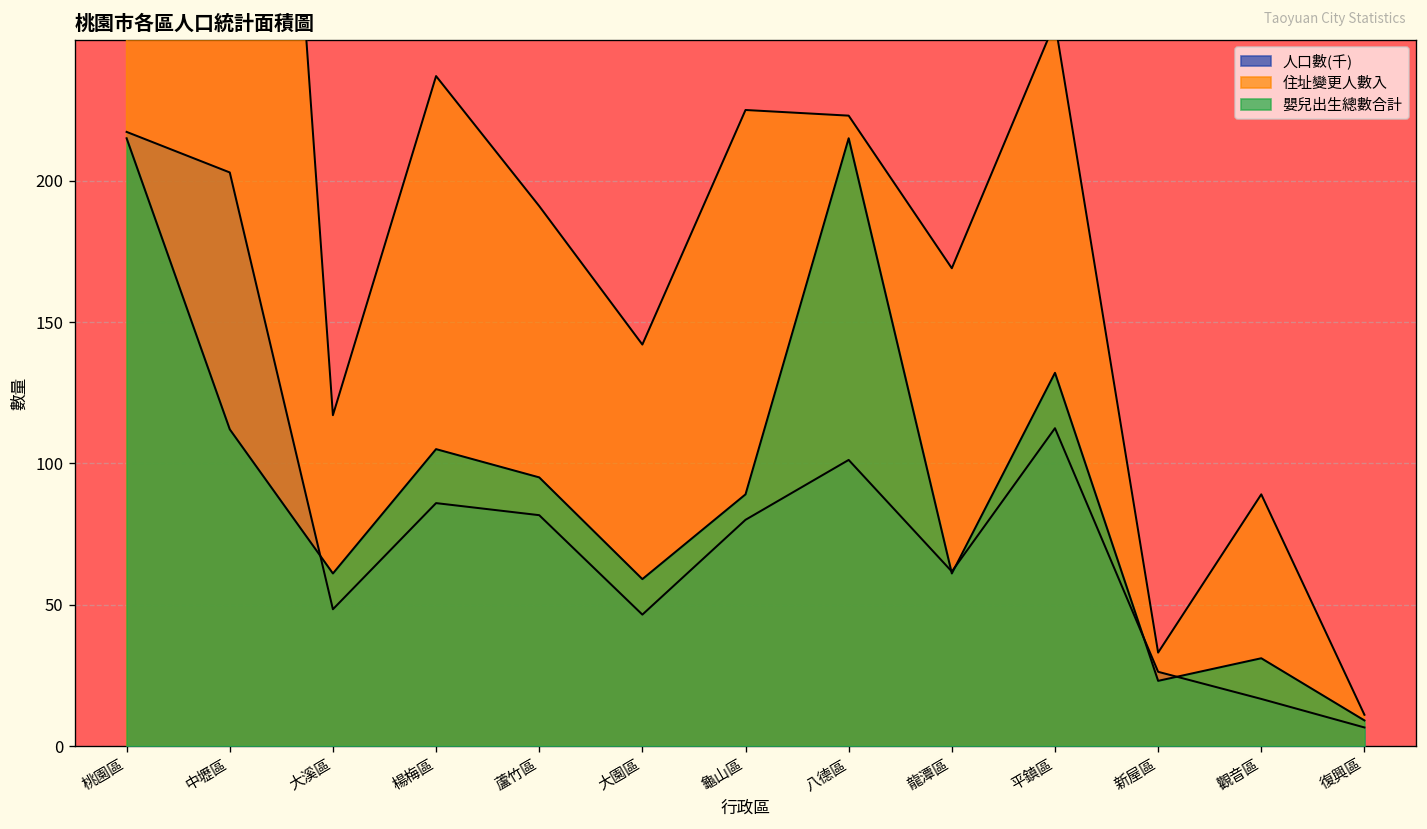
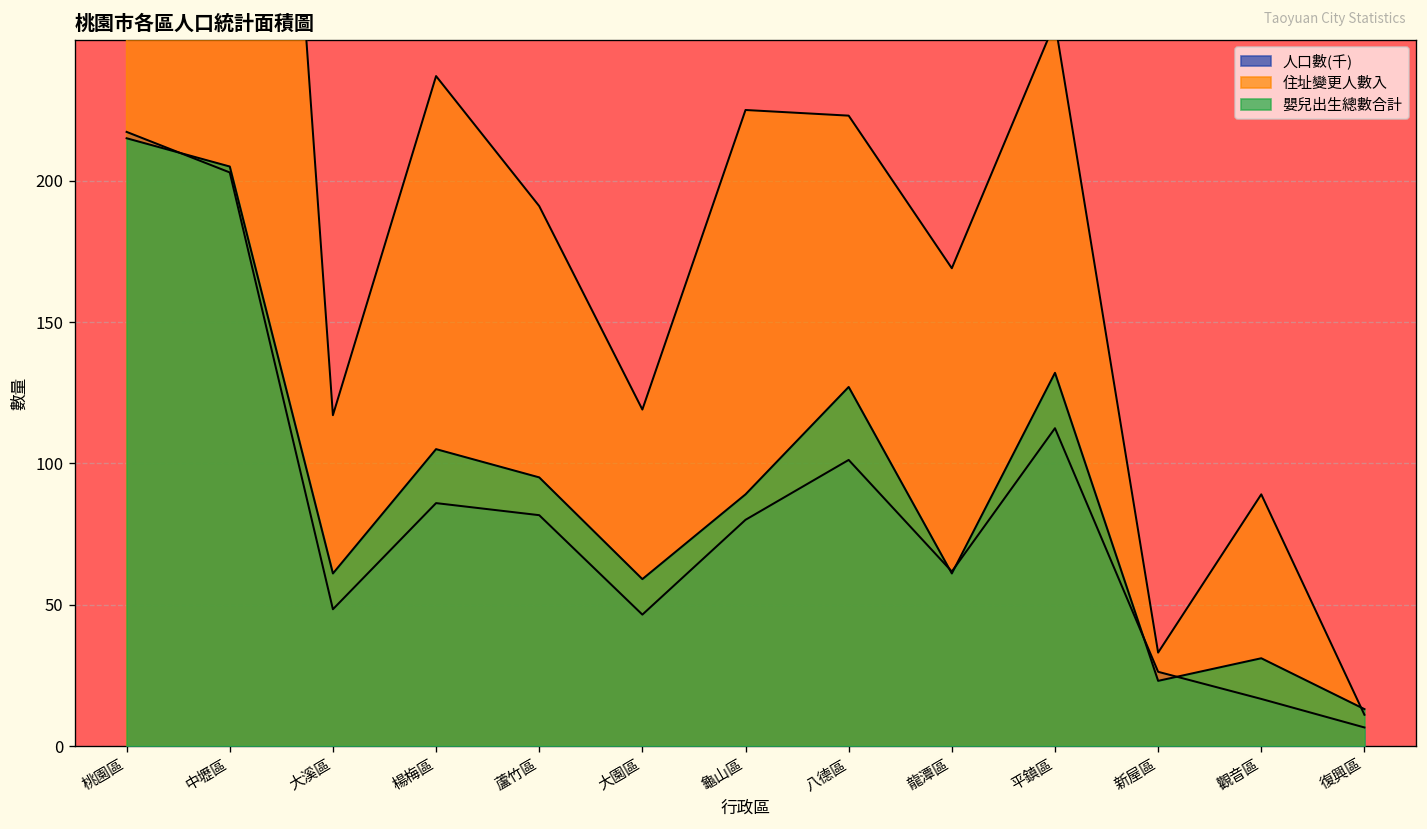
  {
    "人口數(千)": {
      "桃園區": 217,
      "中壢區": 203,
      "大溪區": 48,
      "楊梅區": 86,
      "蘆竹區": 82,
      "大園區": 46,
      "龜山區": 80,
      "八德區": 101,
      "平鎮區": 112,
      "新屋區": 26,
      "觀音區": 17,
      "復興區": 7
    },
    "住址變更人數入": {
      "大溪區": 117,
      "楊梅區": 237,
      "蘆竹區": 191,
-     "大園區": 142,
+     "大園區": 119,
      "龜山區": 225,
      "八德區": 223,
      "龍潭區": 169,
      "新屋區": 33,
      "觀音區": 89,
      "復興區": 11
    },
    "嬰兒出生總數合計": {
      "桃園區": 215,
-     "中壢區": 112,
+     "中壢區": 205,
      "大溪區": 61,
      "楊梅區": 105,
      "蘆竹區": 95,
      "大園區": 59,
      "龜山區": 89,
-     "八德區": 215,
+     "八德區": 127,
      "平鎮區": 132,
      "新屋區": 23,
      "觀音區": 31,
-     "復興區": 9
+     "復興區": 13
    }
  }
